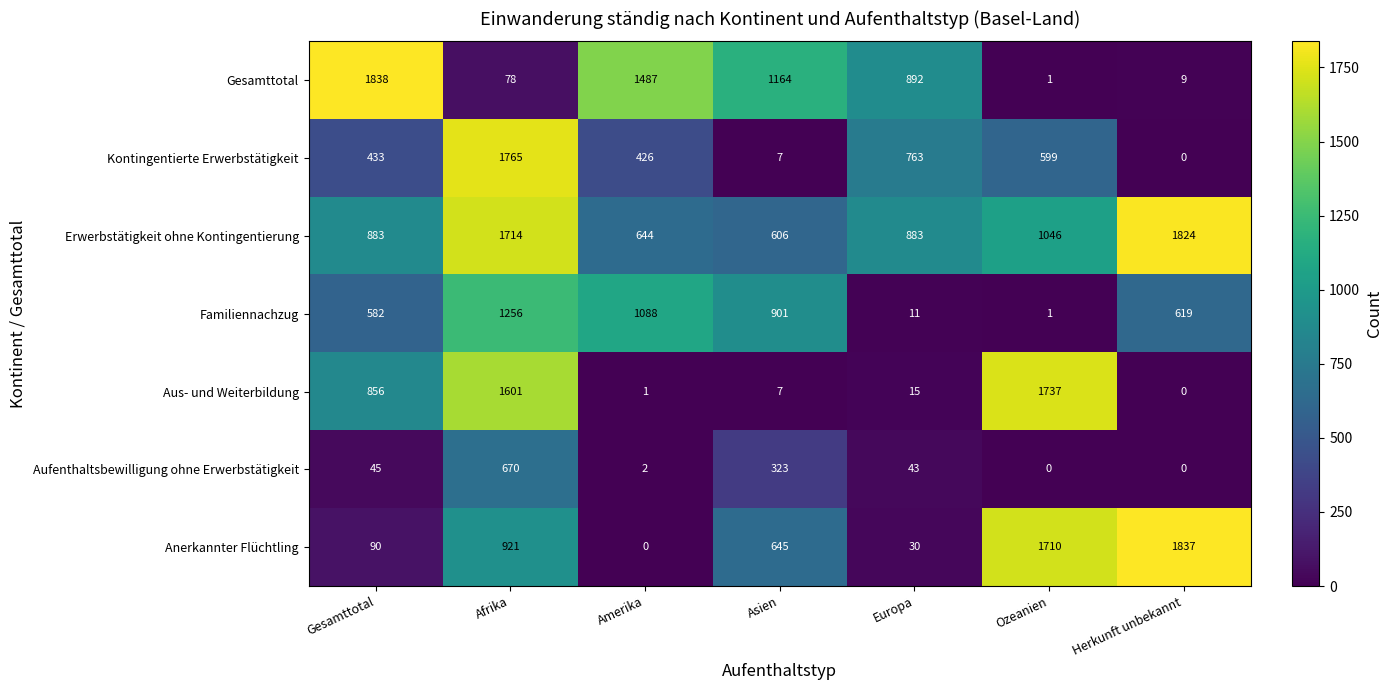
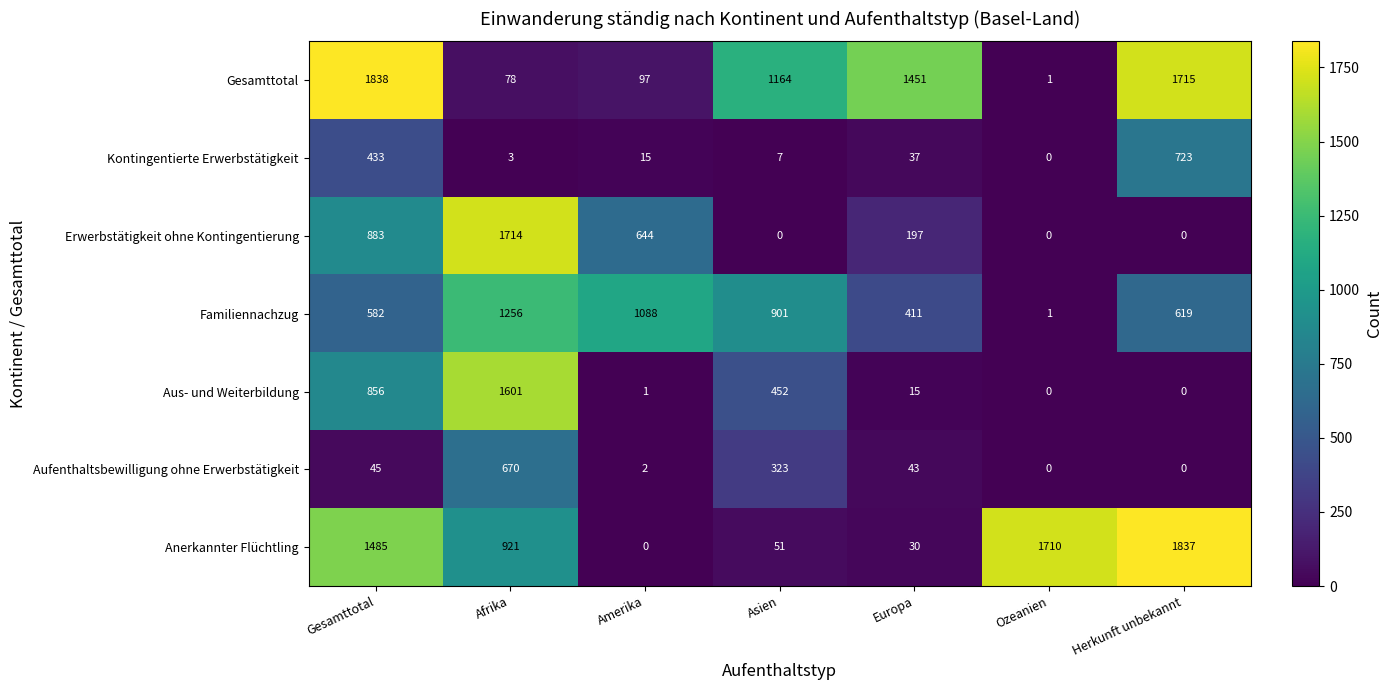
  {
    "Gesamttotal": {
      "Gesamttotal": 1838,
      "Afrika": 78,
-     "Amerika": 1487,
+     "Amerika": 97,
      "Asien": 1164,
-     "Europa": 892,
+     "Europa": 1451,
      "Ozeanien": 1,
-     "Herkunft unbekannt": 9
+     "Herkunft unbekannt": 1715
    },
    "Kontingentierte Erwerbstätigkeit": {
      "Gesamttotal": 433,
-     "Afrika": 1765,
-     "Amerika": 426,
+     "Afrika": 3,
+     "Amerika": 15,
      "Asien": 7,
-     "Europa": 763,
-     "Ozeanien": 599,
-     "Herkunft unbekannt": 0
+     "Europa": 37,
+     "Ozeanien": 0,
+     "Herkunft unbekannt": 723
    },
    "Erwerbstätigkeit ohne Kontingentierung": {
      "Gesamttotal": 883,
      "Afrika": 1714,
      "Amerika": 644,
-     "Asien": 606,
-     "Europa": 883,
-     "Ozeanien": 1046,
-     "Herkunft unbekannt": 1824
+     "Asien": 0,
+     "Europa": 197,
+     "Ozeanien": 0,
+     "Herkunft unbekannt": 0
    },
    "Familiennachzug": {
      "Gesamttotal": 582,
      "Afrika": 1256,
      "Amerika": 1088,
      "Asien": 901,
-     "Europa": 11,
+     "Europa": 411,
      "Ozeanien": 1,
      "Herkunft unbekannt": 619
    },
    "Aus- und Weiterbildung": {
      "Gesamttotal": 856,
      "Afrika": 1601,
      "Amerika": 1,
-     "Asien": 7,
+     "Asien": 452,
      "Europa": 15,
-     "Ozeanien": 1737,
+     "Ozeanien": 0,
      "Herkunft unbekannt": 0
    },
    "Aufenthaltsbewilligung ohne Erwerbstätigkeit": {
      "Gesamttotal": 45,
      "Afrika": 670,
      "Amerika": 2,
      "Asien": 323,
      "Europa": 43,
      "Ozeanien": 0,
      "Herkunft unbekannt": 0
    },
    "Anerkannter Flüchtling": {
-     "Gesamttotal": 90,
+     "Gesamttotal": 1485,
      "Afrika": 921,
      "Amerika": 0,
-     "Asien": 645,
+     "Asien": 51,
      "Europa": 30,
      "Ozeanien": 1710,
      "Herkunft unbekannt": 1837
    }
  }
